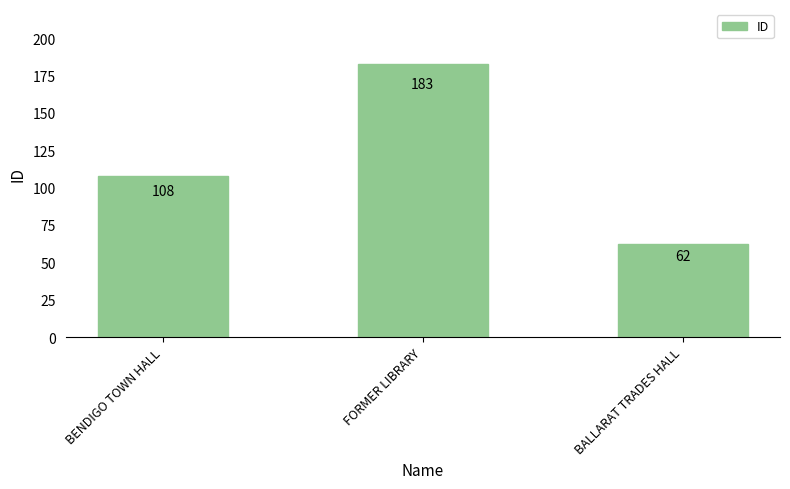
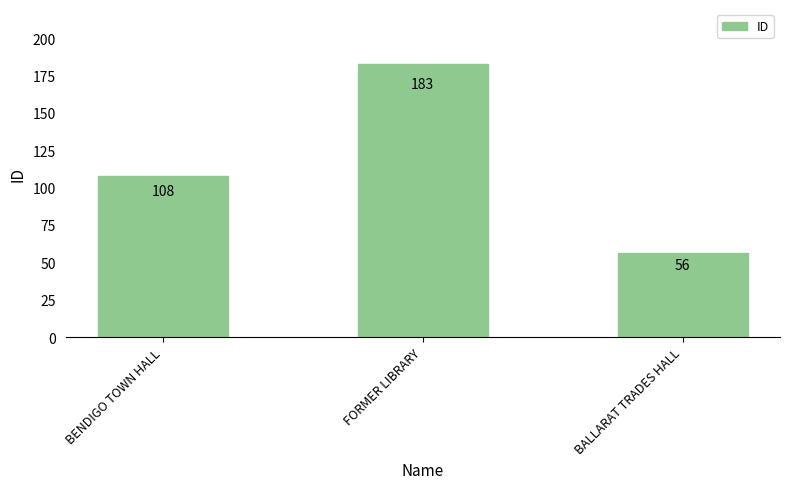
  {
    "BENDIGO TOWN HALL": 108,
    "FORMER LIBRARY": 183,
-   "BALLARAT TRADES HALL": 62
+   "BALLARAT TRADES HALL": 56
  }
